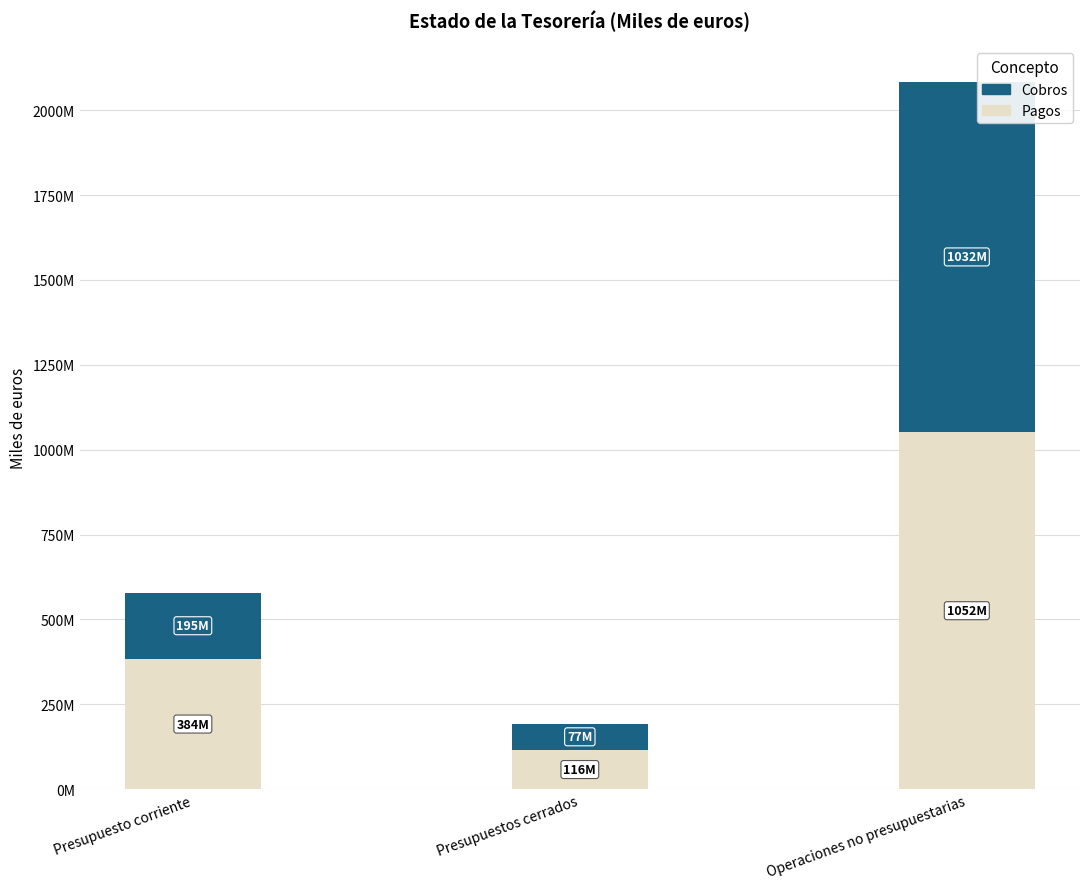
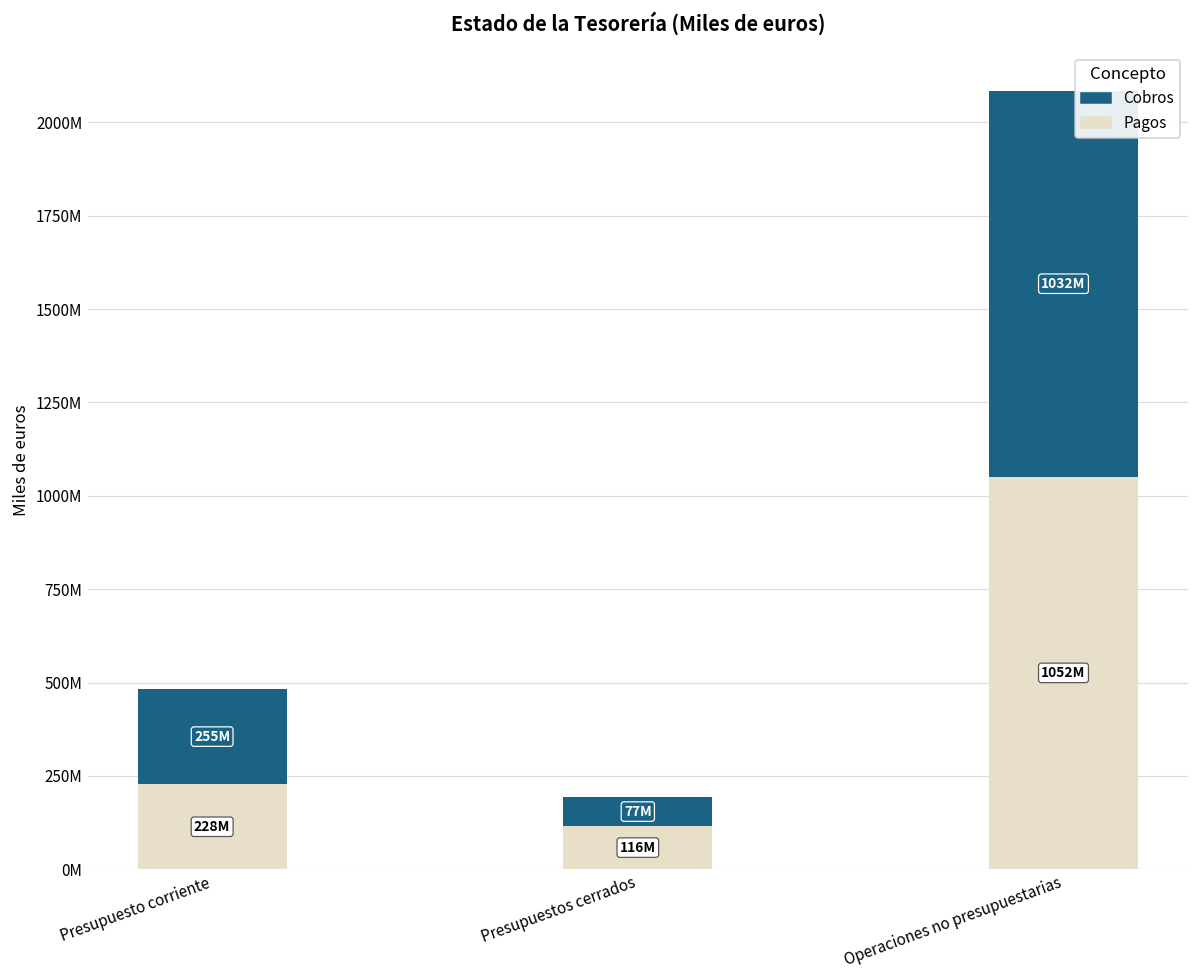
  {
    "Pagos": {
-     "Presupuesto corriente": "384M"
+     "Presupuesto corriente": "228M"
    },
    "Cobros": {
-     "Presupuesto corriente": "195M"
+     "Presupuesto corriente": "255M"
    }
  }
